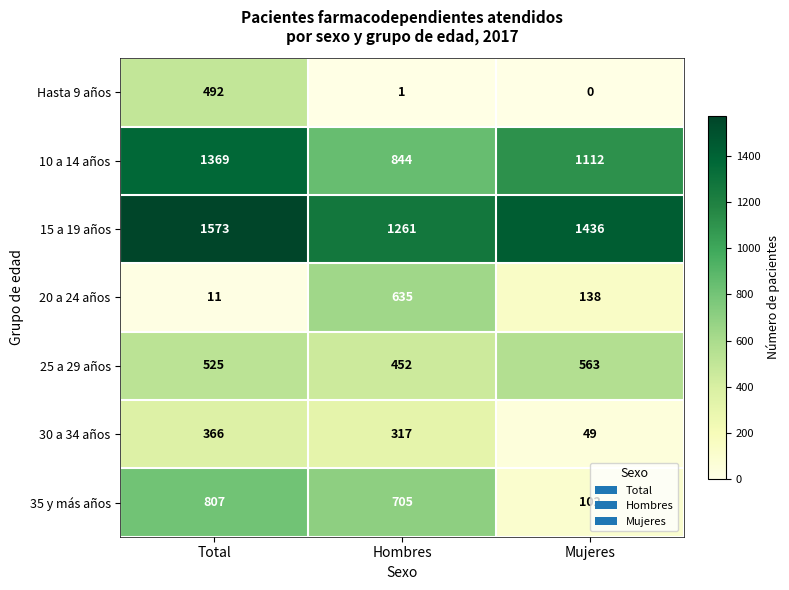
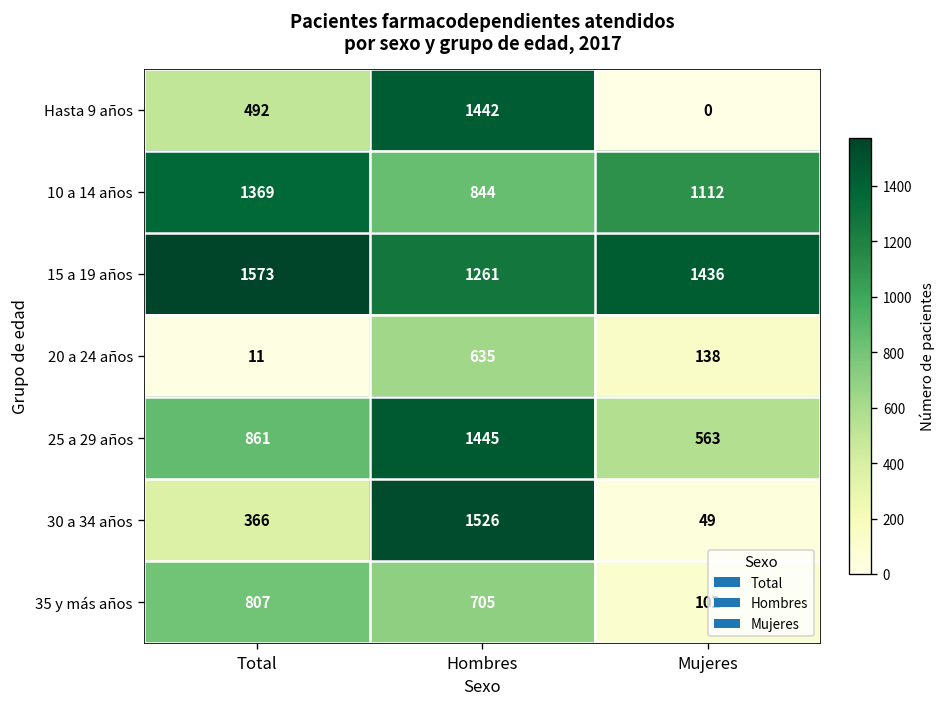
  {
    "Hasta 9 años": {
      "Total": 492,
-     "Hombres": 1,
+     "Hombres": 1442,
      "Mujeres": 0
    },
    "10 a 14 años": {
      "Total": 1369,
      "Hombres": 844,
      "Mujeres": 1112
    },
    "15 a 19 años": {
      "Total": 1573,
      "Hombres": 1261,
      "Mujeres": 1436
    },
    "20 a 24 años": {
      "Total": 11,
      "Hombres": 635,
      "Mujeres": 138
    },
    "25 a 29 años": {
-     "Total": 525,
-     "Hombres": 452,
+     "Total": 861,
+     "Hombres": 1445,
      "Mujeres": 563
    },
    "30 a 34 años": {
      "Total": 366,
-     "Hombres": 317,
+     "Hombres": 1526,
      "Mujeres": 49
    },
    "35 y más años": {
      "Total": 807,
      "Hombres": 705
    }
  }
